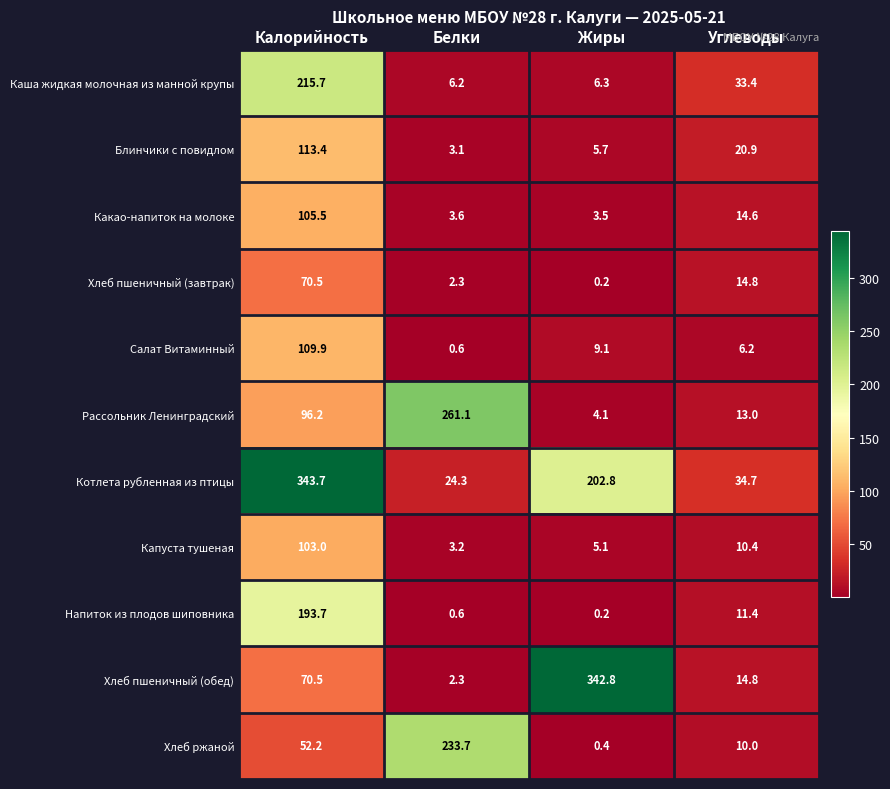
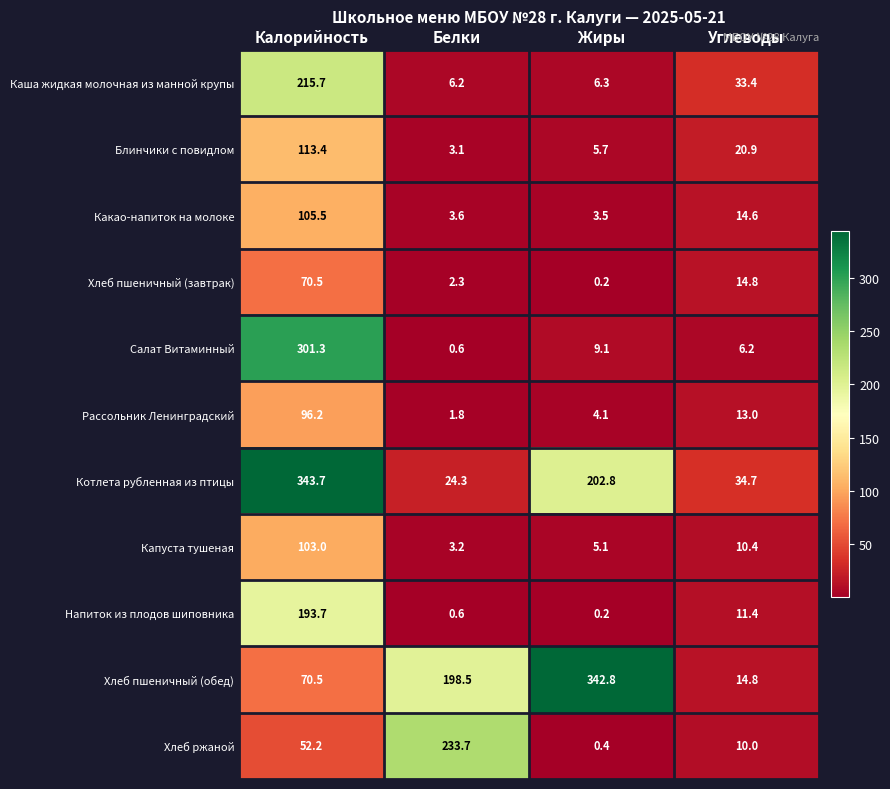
  {
    "Каша жидкая молочная из манной крупы": {
      "Калорийность": 215.7,
      "Белки": 6.2,
      "Жиры": 6.3,
      "Углеводы": 33.4
    },
    "Блинчики с повидлом": {
      "Калорийность": 113.4,
      "Белки": 3.1,
      "Жиры": 5.7,
      "Углеводы": 20.9
    },
    "Какао-напиток на молоке": {
      "Калорийность": 105.5,
      "Белки": 3.6,
      "Жиры": 3.5,
      "Углеводы": 14.6
    },
    "Хлеб пшеничный (завтрак)": {
      "Калорийность": 70.5,
      "Белки": 2.3,
      "Жиры": 0.2,
      "Углеводы": 14.8
    },
    "Салат Витаминный": {
-     "Калорийность": 109.9,
+     "Калорийность": 301.3,
      "Белки": 0.6,
      "Жиры": 9.1,
      "Углеводы": 6.2
    },
    "Рассольник Ленинградский": {
      "Калорийность": 96.2,
-     "Белки": 261.1,
+     "Белки": 1.8,
      "Жиры": 4.1,
      "Углеводы": 13.0
    },
    "Котлета рубленная из птицы": {
      "Калорийность": 343.7,
      "Белки": 24.3,
      "Жиры": 202.8,
      "Углеводы": 34.7
    },
    "Капуста тушеная": {
      "Калорийность": 103.0,
      "Белки": 3.2,
      "Жиры": 5.1,
      "Углеводы": 10.4
    },
    "Напиток из плодов шиповника": {
      "Калорийность": 193.7,
      "Белки": 0.6,
      "Жиры": 0.2,
      "Углеводы": 11.4
    },
    "Хлеб пшеничный (обед)": {
      "Калорийность": 70.5,
-     "Белки": 2.3,
+     "Белки": 198.5,
      "Жиры": 342.8,
      "Углеводы": 14.8
    },
    "Хлеб ржаной": {
      "Калорийность": 52.2,
      "Белки": 233.7,
      "Жиры": 0.4,
      "Углеводы": 10.0
    }
  }
